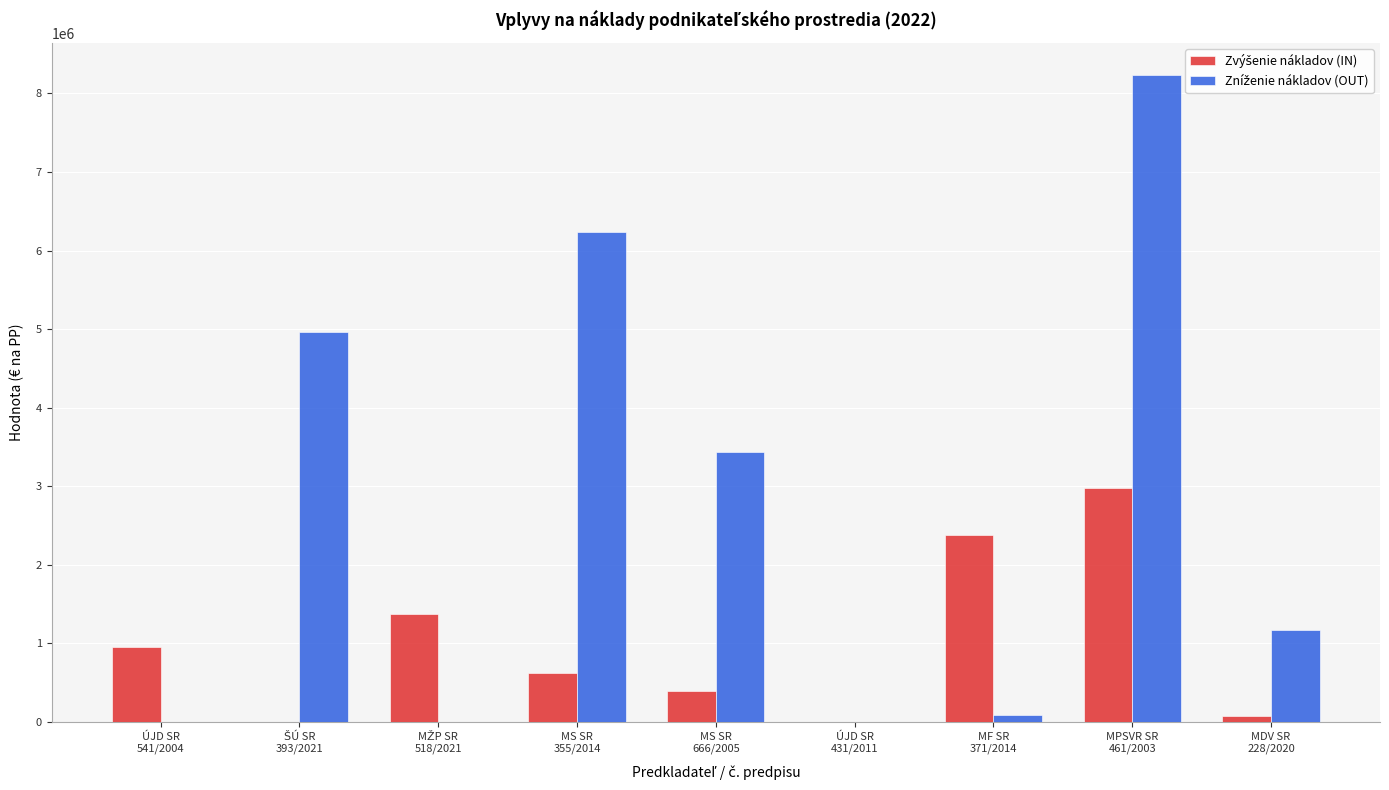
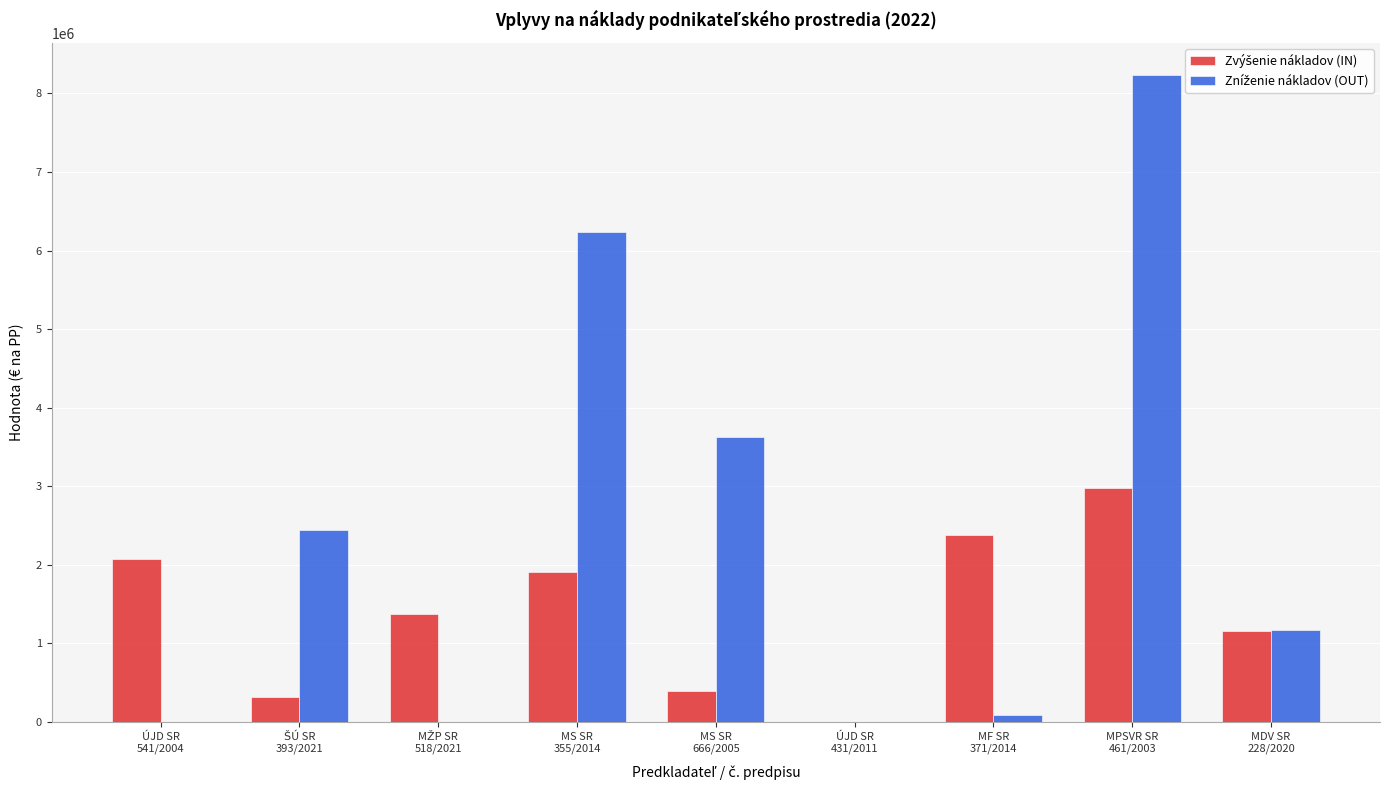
  {
    "Zvýšenie nákladov (IN)": {
-     "ÚJD SR 541/2004": 1000000,
-     "ŠÚ SR 393/2021": 0,
+     "ÚJD SR 541/2004": 2100000,
+     "ŠÚ SR 393/2021": 300000,
      "MŽP SR 518/2021": 1400000,
-     "MS SR 355/2014": 600000,
+     "MS SR 355/2014": 1900000,
      "MS SR 666/2005": 400000,
      "MF SR 371/2014": 2400000,
      "MPSVR SR 461/2003": 3000000,
-     "MDV SR 228/2020": 100000
+     "MDV SR 228/2020": 1200000
    },
    "Zníženie nákladov (OUT)": {
-     "ŠÚ SR 393/2021": 5000000,
+     "ŠÚ SR 393/2021": 2400000,
      "MŽP SR 518/2021": 0,
      "MS SR 355/2014": 6200000,
-     "MS SR 666/2005": 3400000,
+     "MS SR 666/2005": 3600000,
      "ÚJD SR 431/2011": 0,
      "MF SR 371/2014": 100000,
      "MPSVR SR 461/2003": 8200000,
      "MDV SR 228/2020": 1200000
    }
  }
